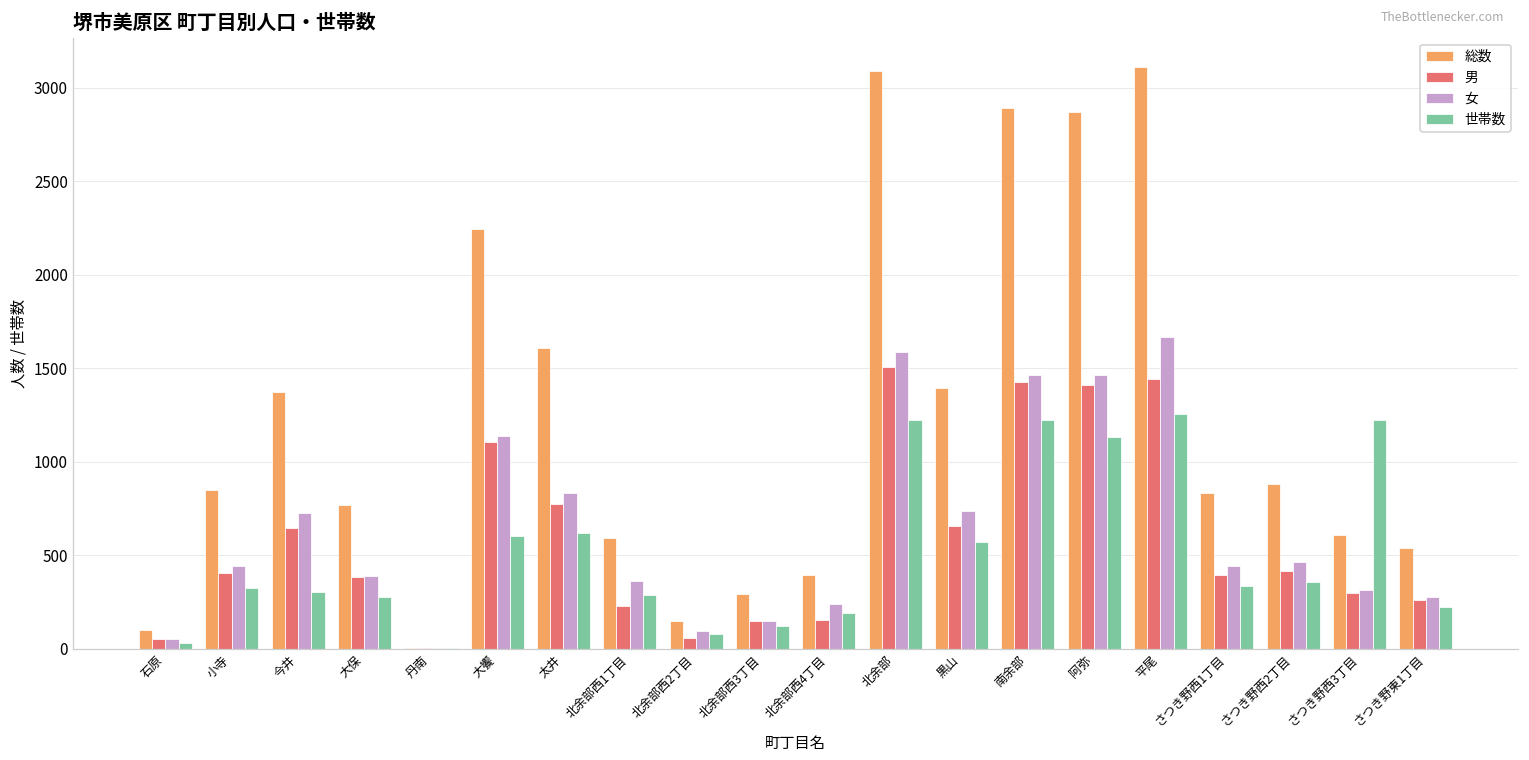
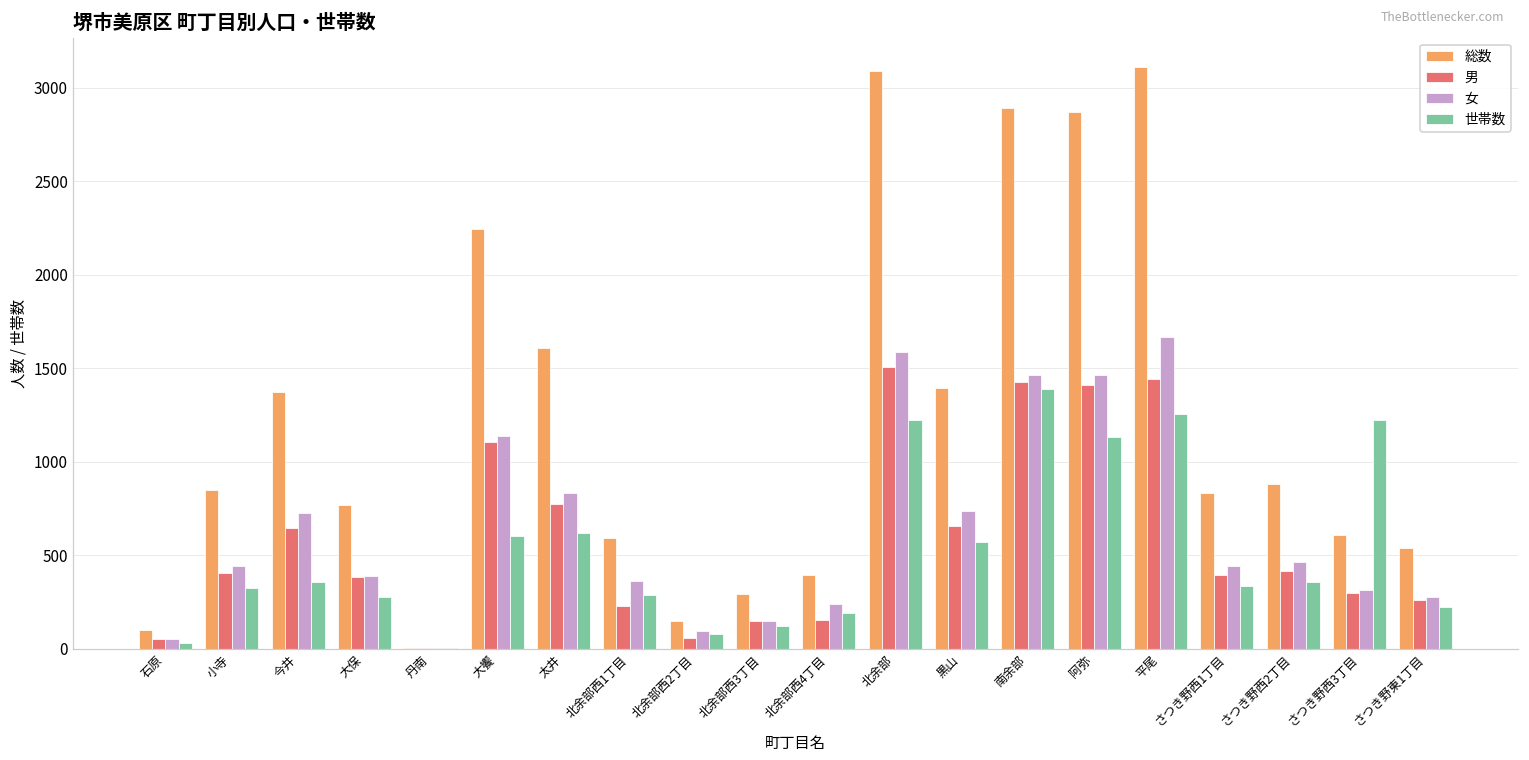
  {
    "女": {
      "石原": 50,
      "小寺": 450,
      "今井": 730,
      "大保": 390,
      "大饗": 1140,
      "太井": 830,
      "北余部西1丁目": 360,
      "北余部西2丁目": 90,
      "北余部西3丁目": 150,
      "北余部西4丁目": 240,
      "北余部": 1590,
      "黒山": 740,
      "南余部": 1460,
      "阿弥": 1460,
      "平尾": 1670,
      "さつき野西1丁目": 440,
      "さつき野西2丁目": 460,
      "さつき野西3丁目": 310,
      "さつき野東1丁目": 280
    },
    "世帯数": {
      "石原": 30,
      "小寺": 330,
-     "今井": 310,
+     "今井": 360,
      "大保": 280,
      "大饗": 600,
      "太井": 620,
      "北余部西1丁目": 290,
      "北余部西2丁目": 80,
      "北余部西3丁目": 120,
      "北余部西4丁目": 190,
      "北余部": 1220,
      "黒山": 570,
-     "南余部": 1220,
+     "南余部": 1390,
      "阿弥": 1130,
      "平尾": 1250,
      "さつき野西1丁目": 340,
      "さつき野西2丁目": 360,
      "さつき野西3丁目": 1220,
      "さつき野東1丁目": 220
    }
  }
